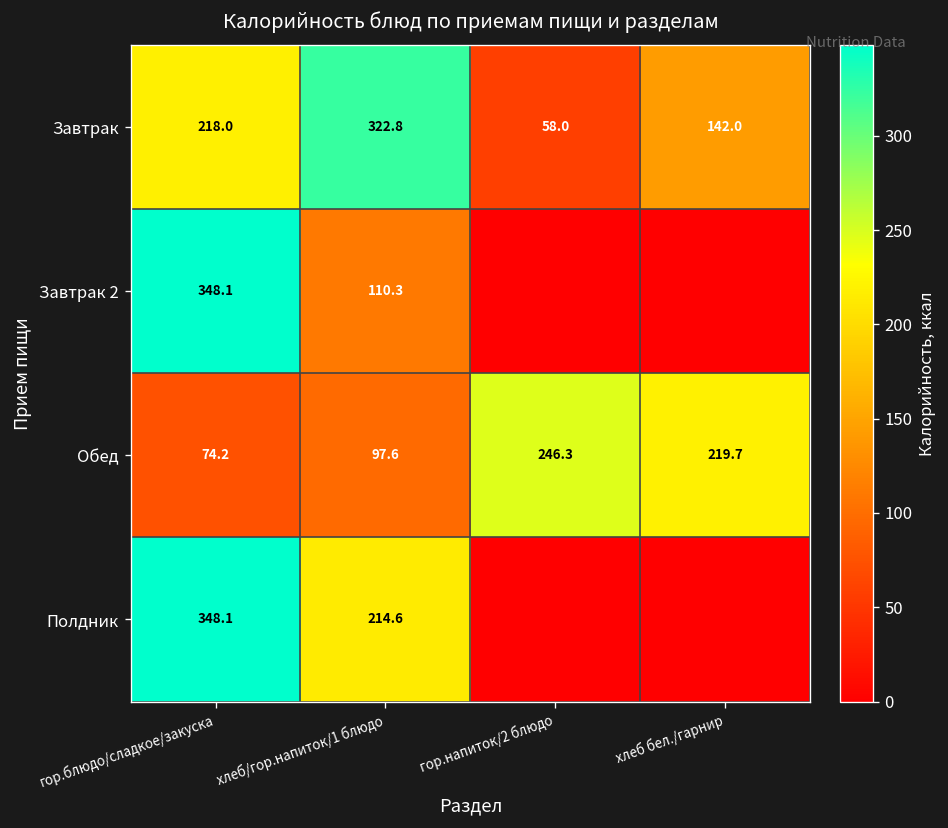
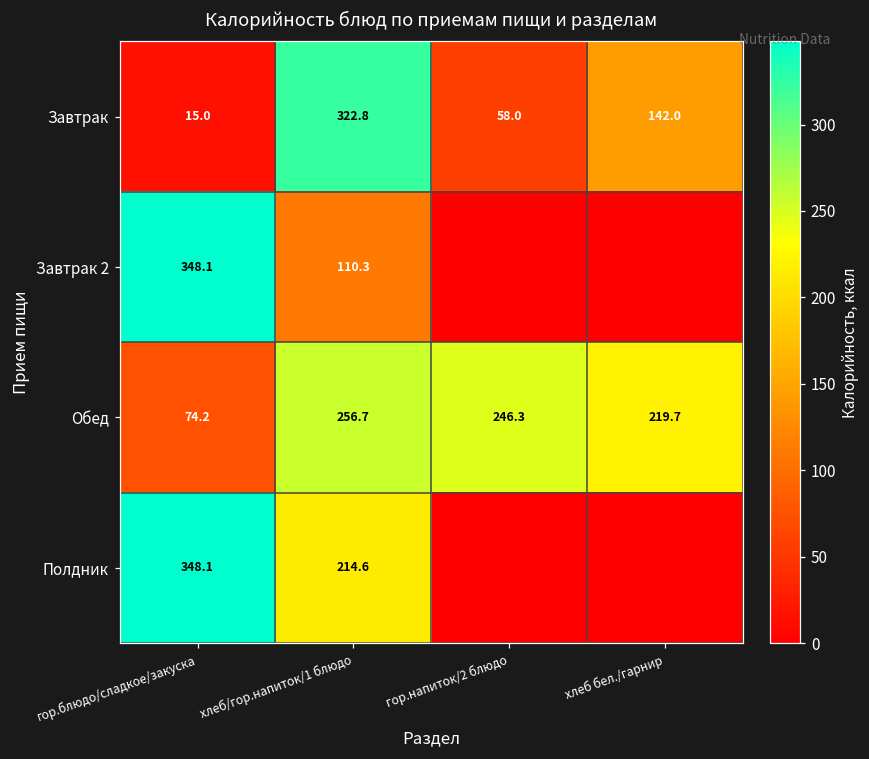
  {
    "Завтрак": {
-     "гор.блюдо/сладкое/закуска": 218.0,
+     "гор.блюдо/сладкое/закуска": 15.0,
      "хлеб/гор.напиток/1 блюдо": 322.8,
      "гор.напиток/2 блюдо": 58.0,
      "хлеб бел./гарнир": 142.0
    },
    "Завтрак 2": {
      "гор.блюдо/сладкое/закуска": 348.1,
      "хлеб/гор.напиток/1 блюдо": 110.3
    },
    "Обед": {
      "гор.блюдо/сладкое/закуска": 74.2,
-     "хлеб/гор.напиток/1 блюдо": 97.6,
+     "хлеб/гор.напиток/1 блюдо": 256.7,
      "гор.напиток/2 блюдо": 246.3,
      "хлеб бел./гарнир": 219.7
    },
    "Полдник": {
      "гор.блюдо/сладкое/закуска": 348.1,
      "хлеб/гор.напиток/1 блюдо": 214.6
    }
  }
